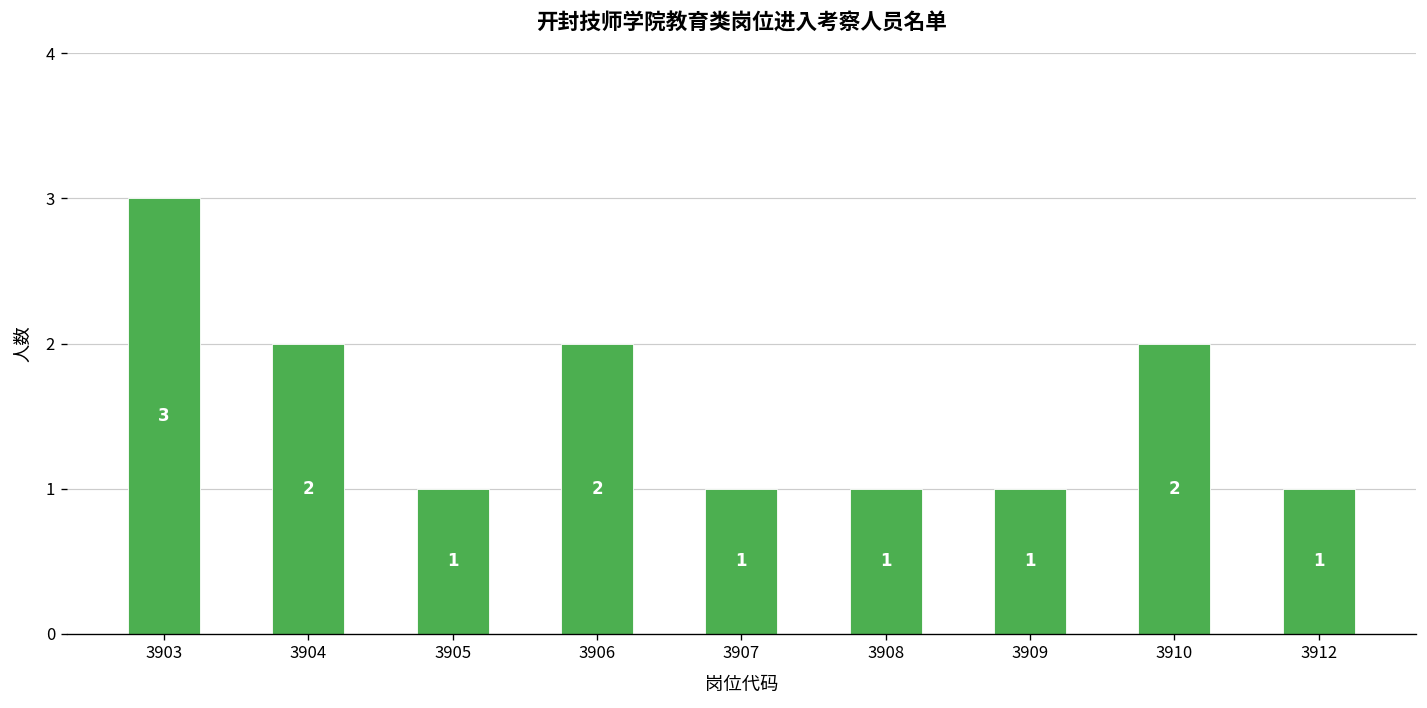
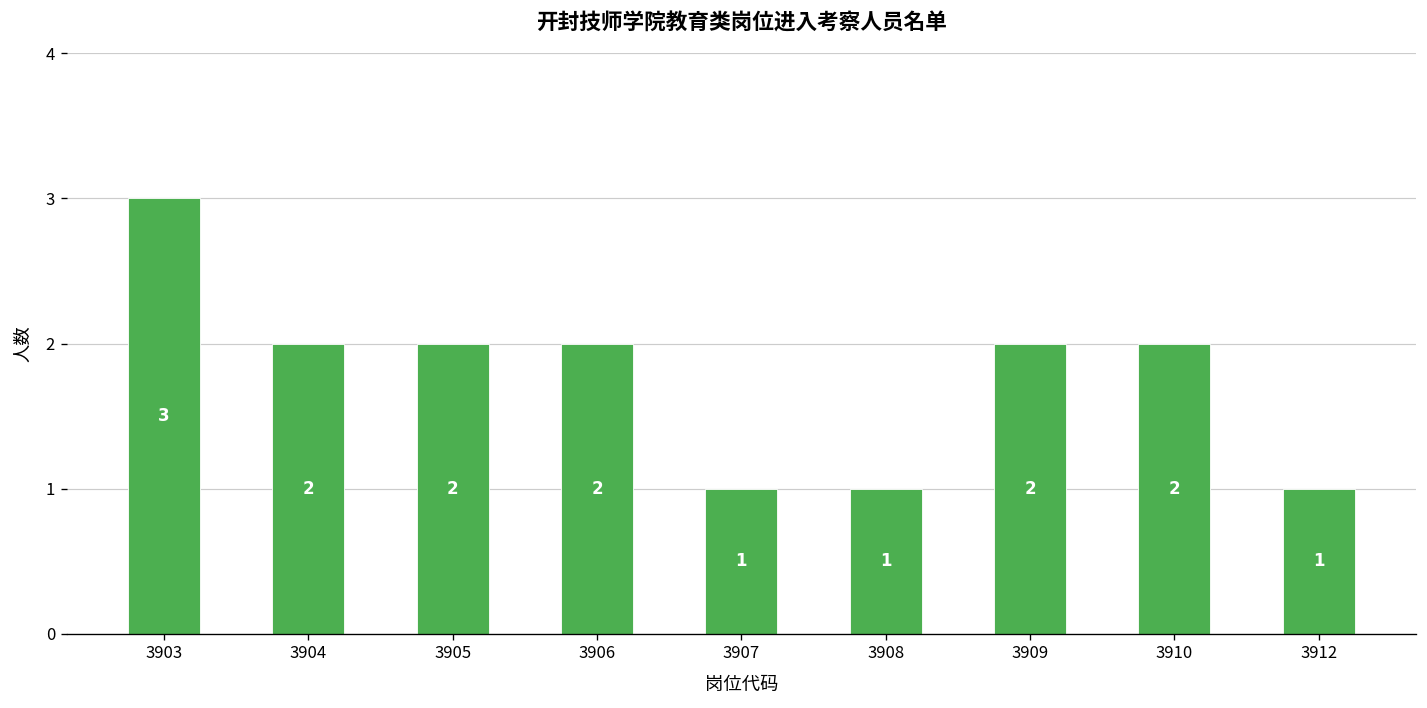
  {
    "3903": 3,
    "3904": 2,
-   "3905": 1,
+   "3905": 2,
    "3906": 2,
    "3907": 1,
    "3908": 1,
-   "3909": 1,
+   "3909": 2,
    "3910": 2,
    "3912": 1
  }
